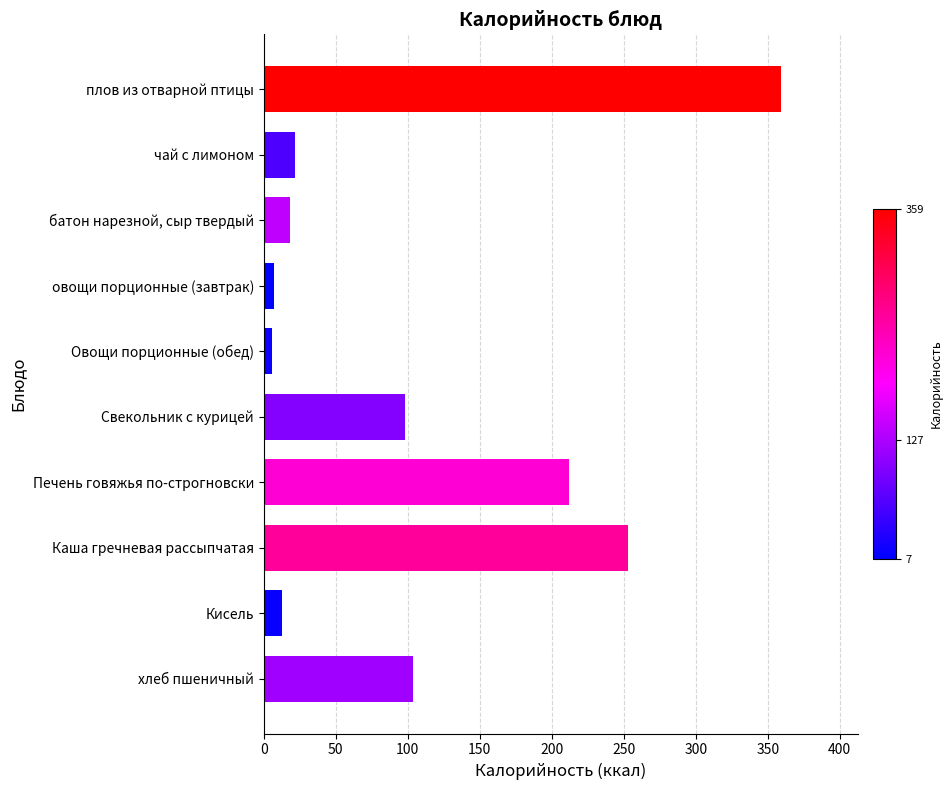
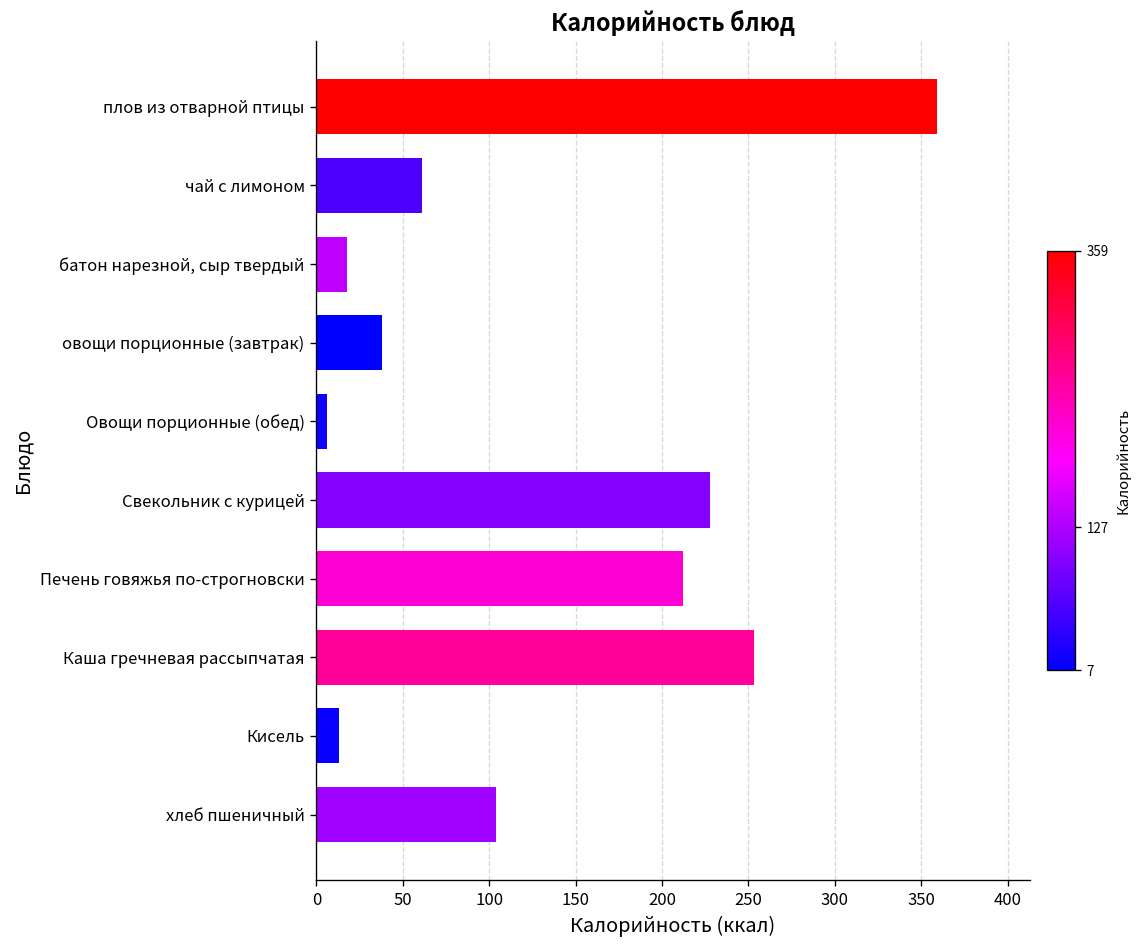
  {
    "плов из отварной птицы": 359,
-   "чай с лимоном": 22,
+   "чай с лимоном": 61,
    "батон нарезной, сыр твердый": 18,
-   "овощи порционные (завтрак)": 7,
+   "овощи порционные (завтрак)": 38,
    "Овощи порционные (обед)": 6,
-   "Свекольник с курицей": 98,
+   "Свекольник с курицей": 228,
    "Печень говяжья по-строгновски": 212,
    "Каша гречневая рассыпчатая": 253,
    "Кисель": 13,
    "хлеб пшеничный": 104
  }
